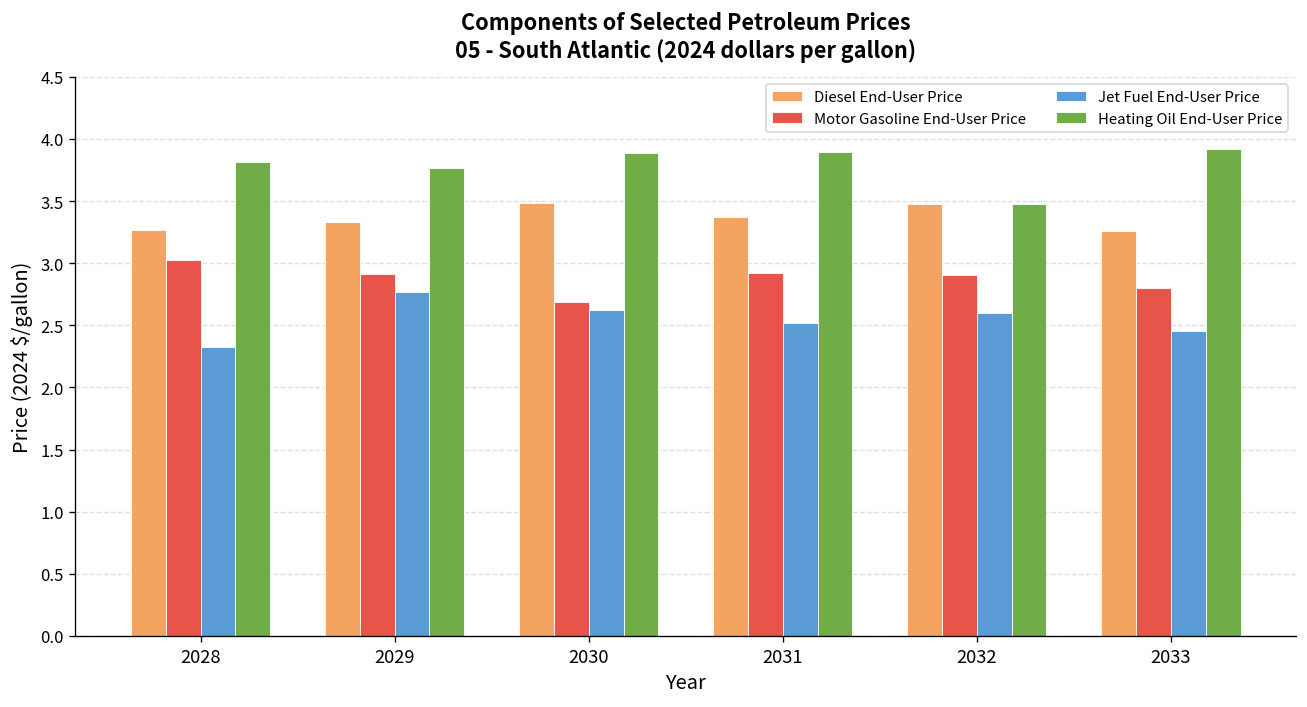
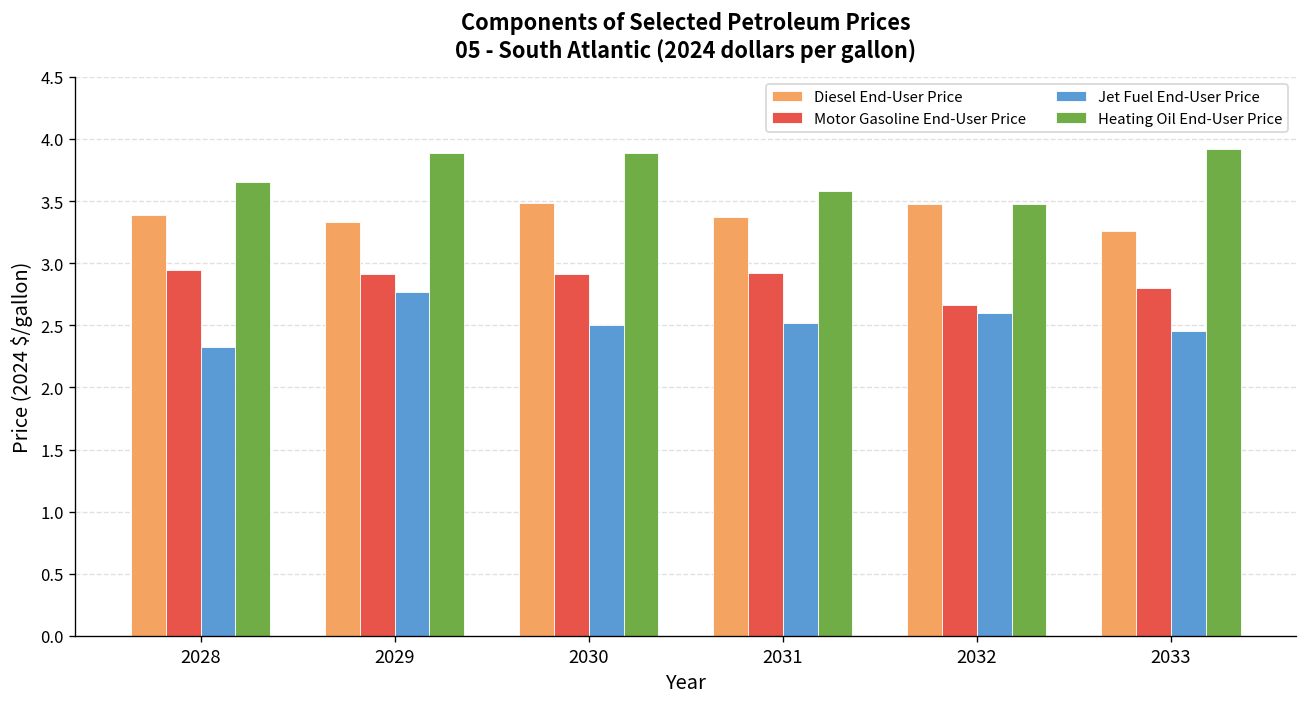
  {
    "Diesel End-User Price": {
-     "2028": 3.27,
+     "2028": 3.39,
      "2029": 3.33,
      "2030": 3.48,
      "2031": 3.37,
      "2032": 3.48,
      "2033": 3.25
    },
    "Motor Gasoline End-User Price": {
-     "2028": 3.03,
+     "2028": 2.95,
      "2029": 2.91,
-     "2030": 2.69,
+     "2030": 2.91,
      "2031": 2.92,
-     "2032": 2.91,
+     "2032": 2.66,
      "2033": 2.80
    },
    "Jet Fuel End-User Price": {
      "2028": 2.32,
      "2029": 2.77,
-     "2030": 2.62,
+     "2030": 2.50,
      "2031": 2.52,
      "2032": 2.60,
      "2033": 2.45
    },
    "Heating Oil End-User Price": {
-     "2028": 3.81,
-     "2029": 3.76,
+     "2028": 3.65,
+     "2029": 3.89,
      "2030": 3.88,
-     "2031": 3.89,
+     "2031": 3.58,
      "2032": 3.47,
      "2033": 3.92
    }
  }
